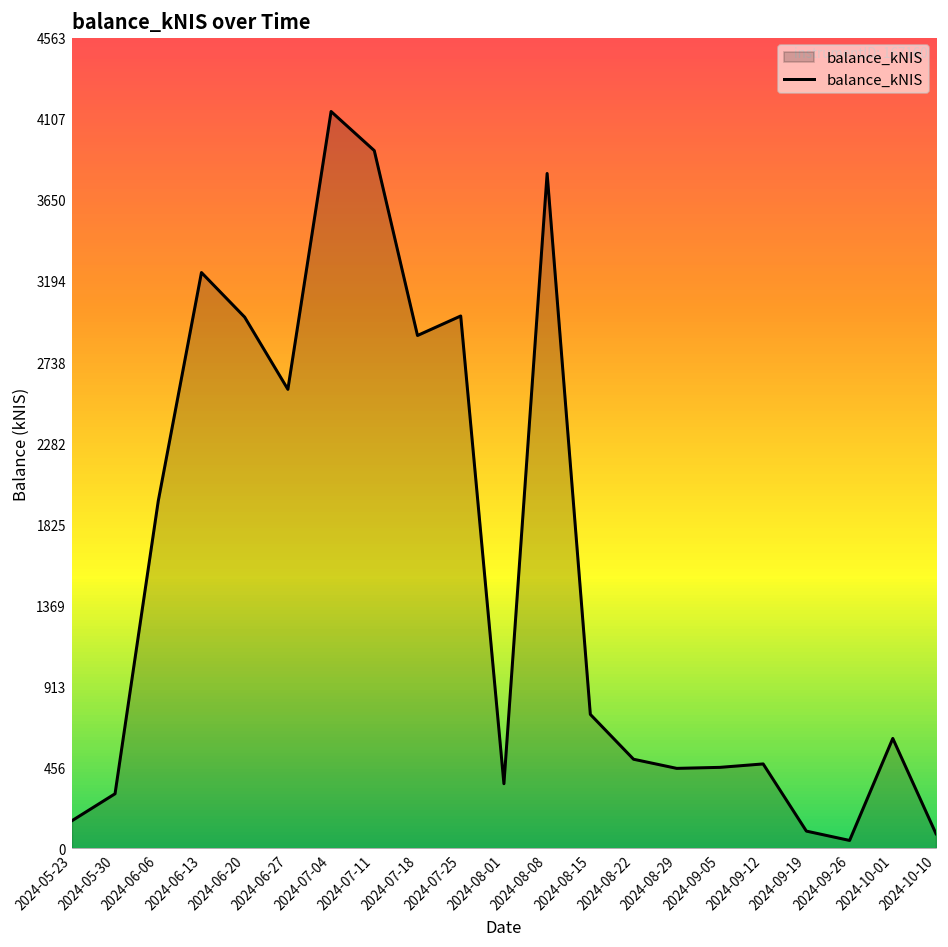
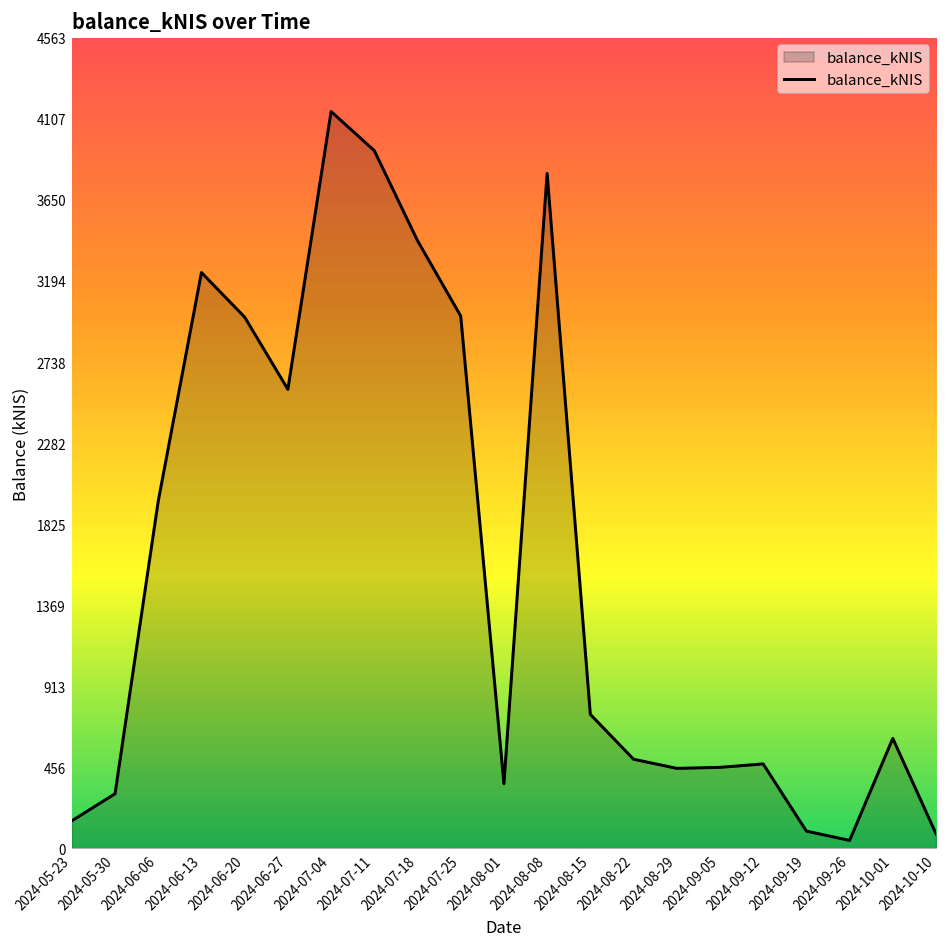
  {
    "2024-05-23": 160,
    "2024-05-30": 310,
    "2024-06-06": 1960,
    "2024-06-13": 3240,
    "2024-06-20": 2990,
    "2024-06-27": 2580,
    "2024-07-04": 4150,
    "2024-07-11": 3930,
-   "2024-07-18": 2890,
+   "2024-07-18": 3420,
    "2024-07-25": 3000,
    "2024-08-01": 360,
    "2024-08-08": 3800,
    "2024-08-15": 750,
    "2024-08-22": 500,
    "2024-08-29": 450,
    "2024-09-05": 460,
    "2024-09-12": 480,
    "2024-09-19": 100,
    "2024-09-26": 40,
    "2024-10-01": 620,
    "2024-10-10": 80
  }
